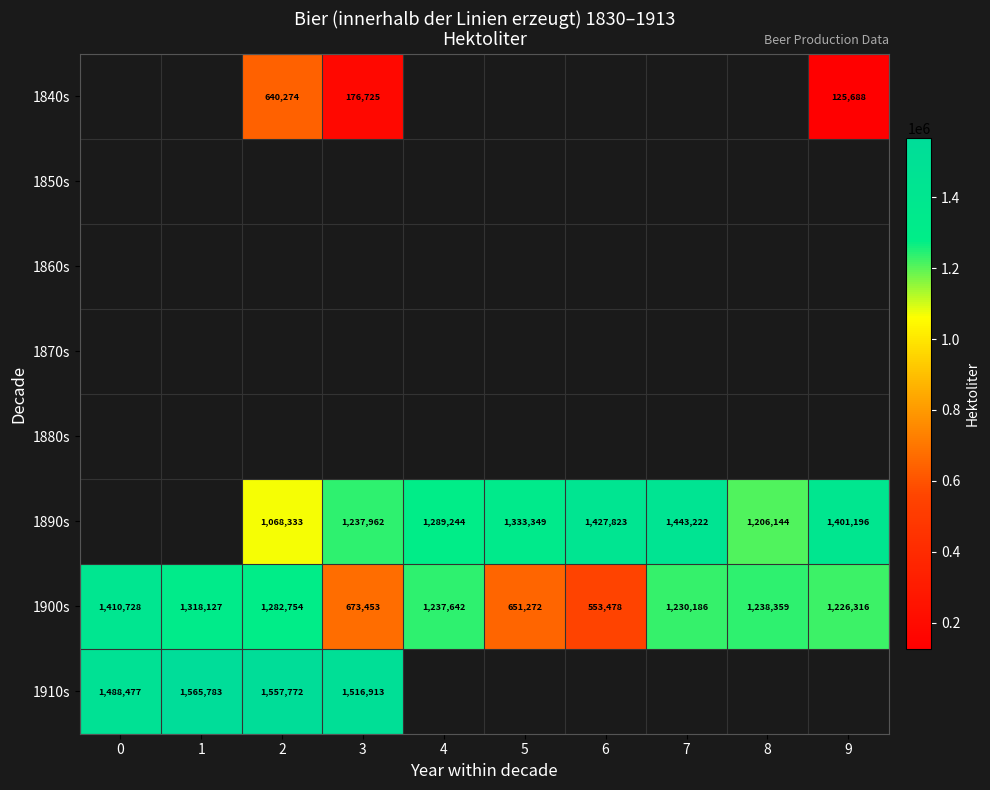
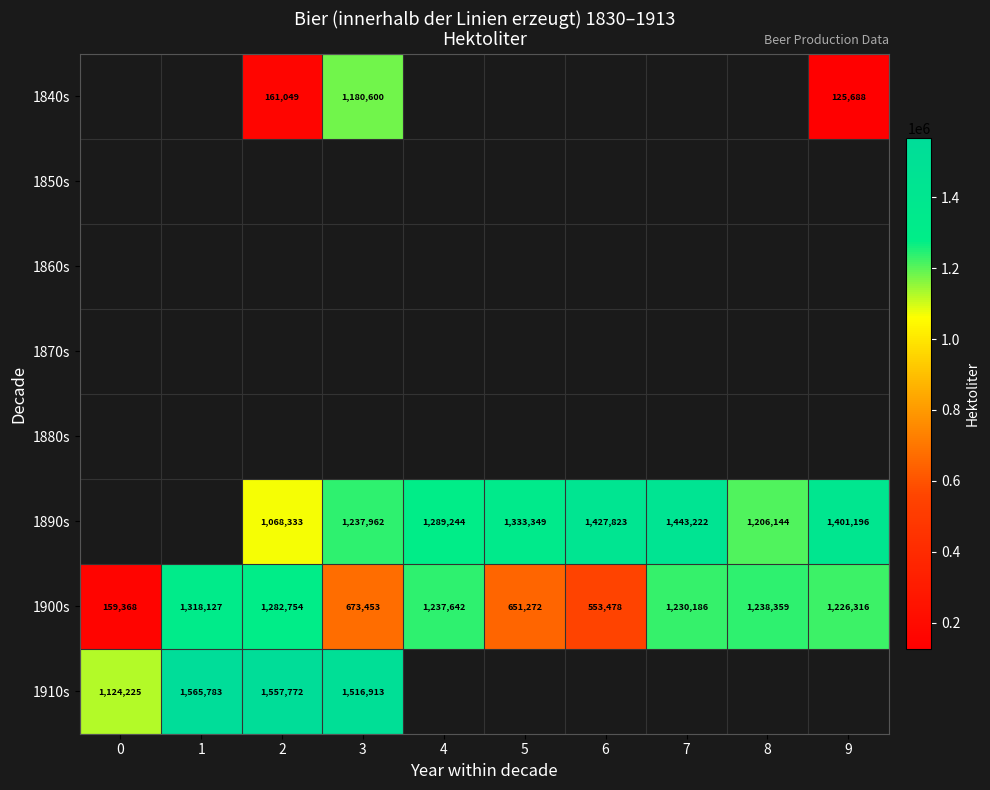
  {
    "1840s": {
-     "2": "640,274",
-     "3": "176,725",
+     "2": "161,049",
+     "3": "1,180,600",
      "9": "125,688"
    },
    "1890s": {
      "2": "1,068,333",
      "3": "1,237,962",
      "4": "1,289,244",
      "5": "1,333,349",
      "6": "1,427,823",
      "7": "1,443,222",
      "8": "1,206,144",
      "9": "1,401,196"
    },
    "1900s": {
-     "0": "1,410,728",
+     "0": "159,368",
      "1": "1,318,127",
      "2": "1,282,754",
      "3": "673,453",
      "4": "1,237,642",
      "5": "651,272",
      "6": "553,478",
      "7": "1,230,186",
      "8": "1,238,359",
      "9": "1,226,316"
    },
    "1910s": {
-     "0": "1,488,477",
+     "0": "1,124,225",
      "1": "1,565,783",
      "2": "1,557,772",
      "3": "1,516,913"
    }
  }
